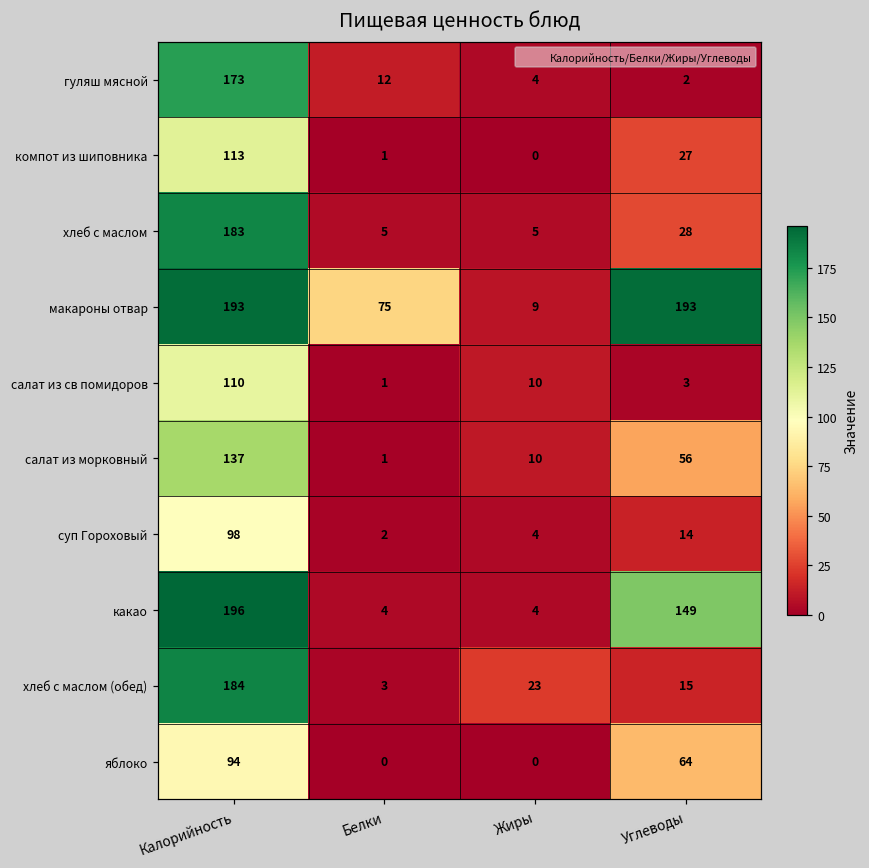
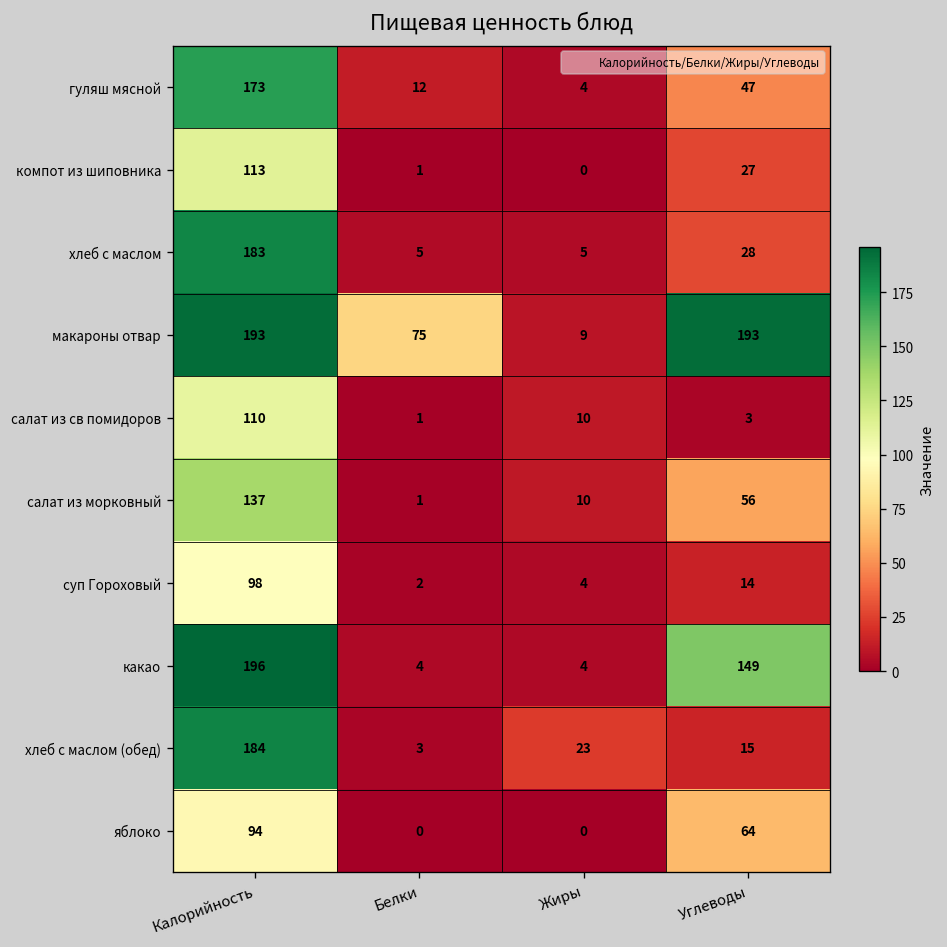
  {
    "гуляш мясной": {
      "Калорийность": 173,
      "Белки": 12,
      "Жиры": 4,
-     "Углеводы": 2
+     "Углеводы": 47
    },
    "компот из шиповника": {
      "Калорийность": 113,
      "Белки": 1,
      "Жиры": 0,
      "Углеводы": 27
    },
    "хлеб с маслом": {
      "Калорийность": 183,
      "Белки": 5,
      "Жиры": 5,
      "Углеводы": 28
    },
    "макароны отвар": {
      "Калорийность": 193,
      "Белки": 75,
      "Жиры": 9,
      "Углеводы": 193
    },
    "салат из св помидоров": {
      "Калорийность": 110,
      "Белки": 1,
      "Жиры": 10,
      "Углеводы": 3
    },
    "салат из морковный": {
      "Калорийность": 137,
      "Белки": 1,
      "Жиры": 10,
      "Углеводы": 56
    },
    "суп Гороховый": {
      "Калорийность": 98,
      "Белки": 2,
      "Жиры": 4,
      "Углеводы": 14
    },
    "какао": {
      "Калорийность": 196,
      "Белки": 4,
      "Жиры": 4,
      "Углеводы": 149
    },
    "хлеб с маслом (обед)": {
      "Калорийность": 184,
      "Белки": 3,
      "Жиры": 23,
      "Углеводы": 15
    },
    "яблоко": {
      "Калорийность": 94,
      "Белки": 0,
      "Жиры": 0,
      "Углеводы": 64
    }
  }
